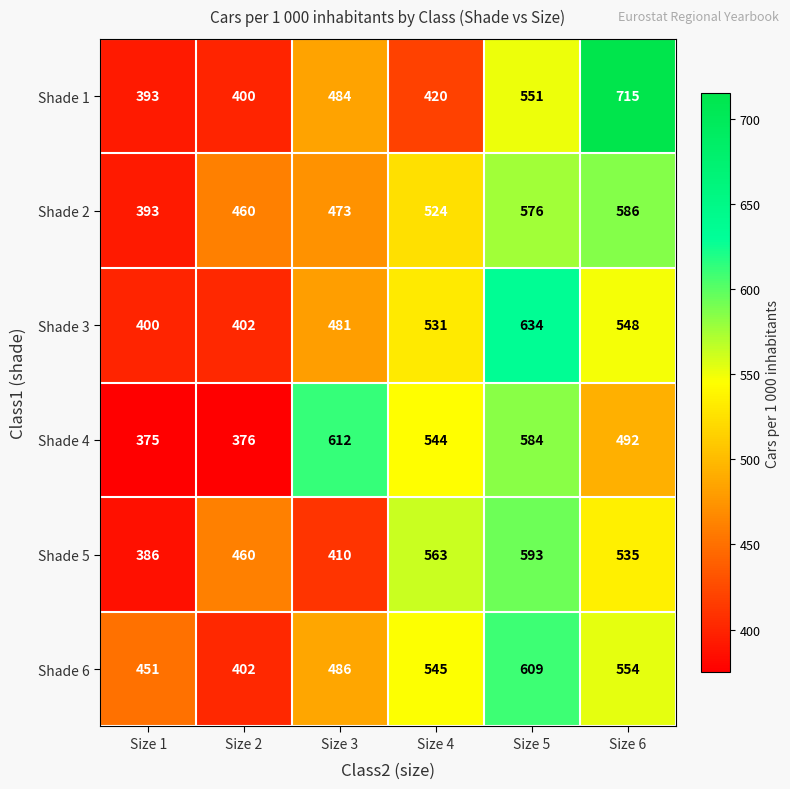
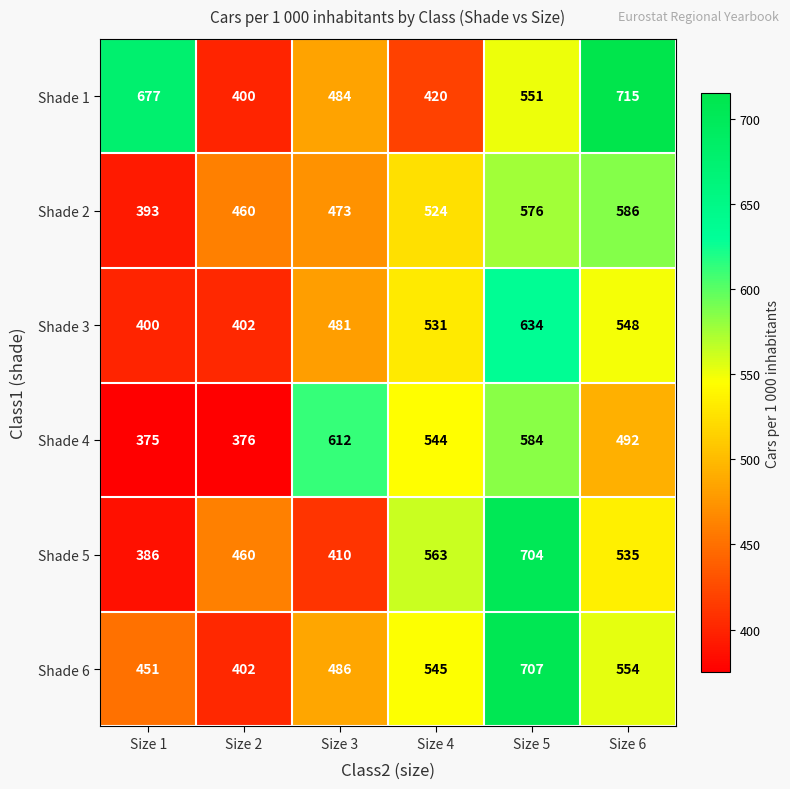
  {
    "Shade 1": {
-     "Size 1": 393,
+     "Size 1": 677,
      "Size 2": 400,
      "Size 3": 484,
      "Size 4": 420,
      "Size 5": 551,
      "Size 6": 715
    },
    "Shade 2": {
      "Size 1": 393,
      "Size 2": 460,
      "Size 3": 473,
      "Size 4": 524,
      "Size 5": 576,
      "Size 6": 586
    },
    "Shade 3": {
      "Size 1": 400,
      "Size 2": 402,
      "Size 3": 481,
      "Size 4": 531,
      "Size 5": 634,
      "Size 6": 548
    },
    "Shade 4": {
      "Size 1": 375,
      "Size 2": 376,
      "Size 3": 612,
      "Size 4": 544,
      "Size 5": 584,
      "Size 6": 492
    },
    "Shade 5": {
      "Size 1": 386,
      "Size 2": 460,
      "Size 3": 410,
      "Size 4": 563,
-     "Size 5": 593,
+     "Size 5": 704,
      "Size 6": 535
    },
    "Shade 6": {
      "Size 1": 451,
      "Size 2": 402,
      "Size 3": 486,
      "Size 4": 545,
-     "Size 5": 609,
+     "Size 5": 707,
      "Size 6": 554
    }
  }
